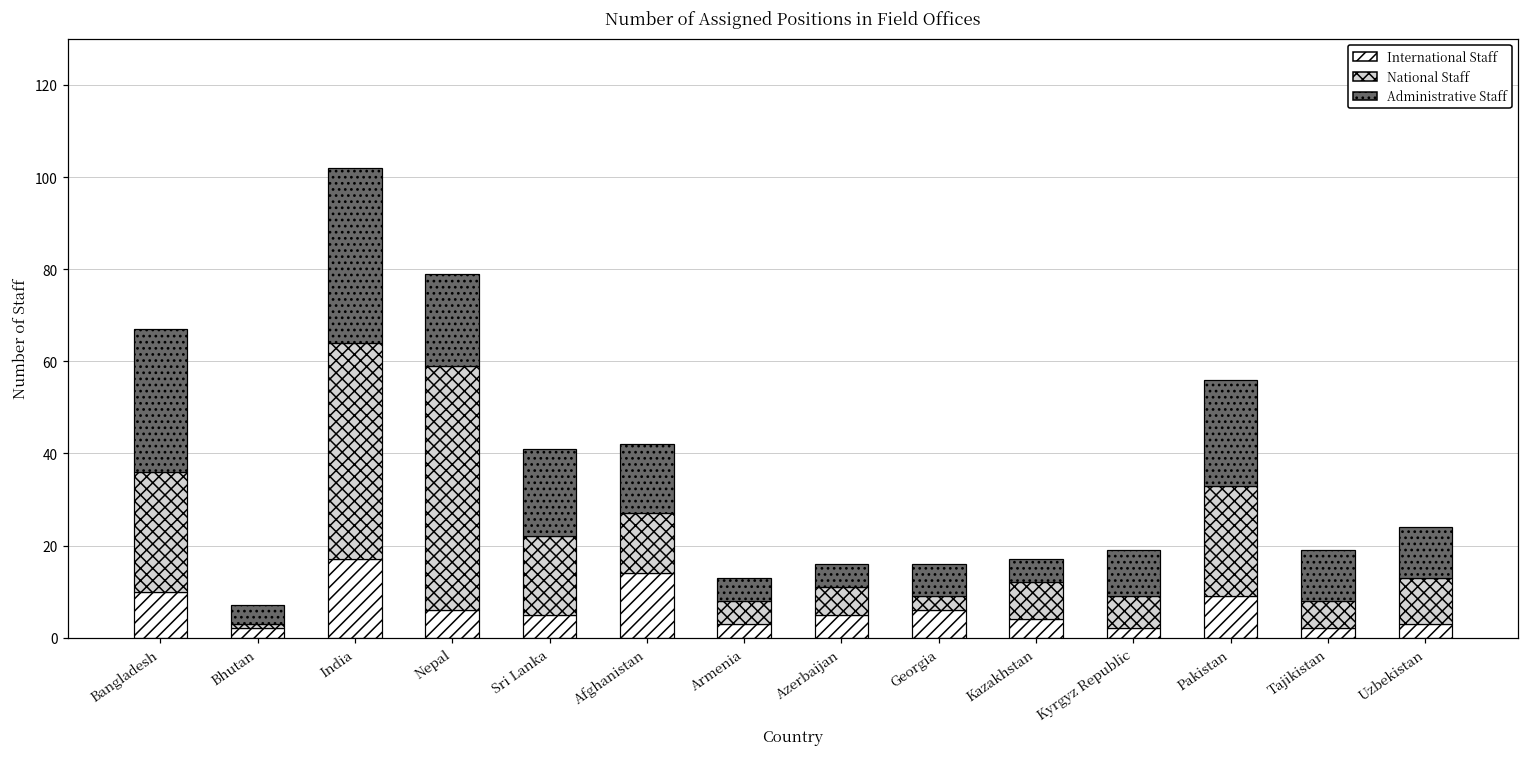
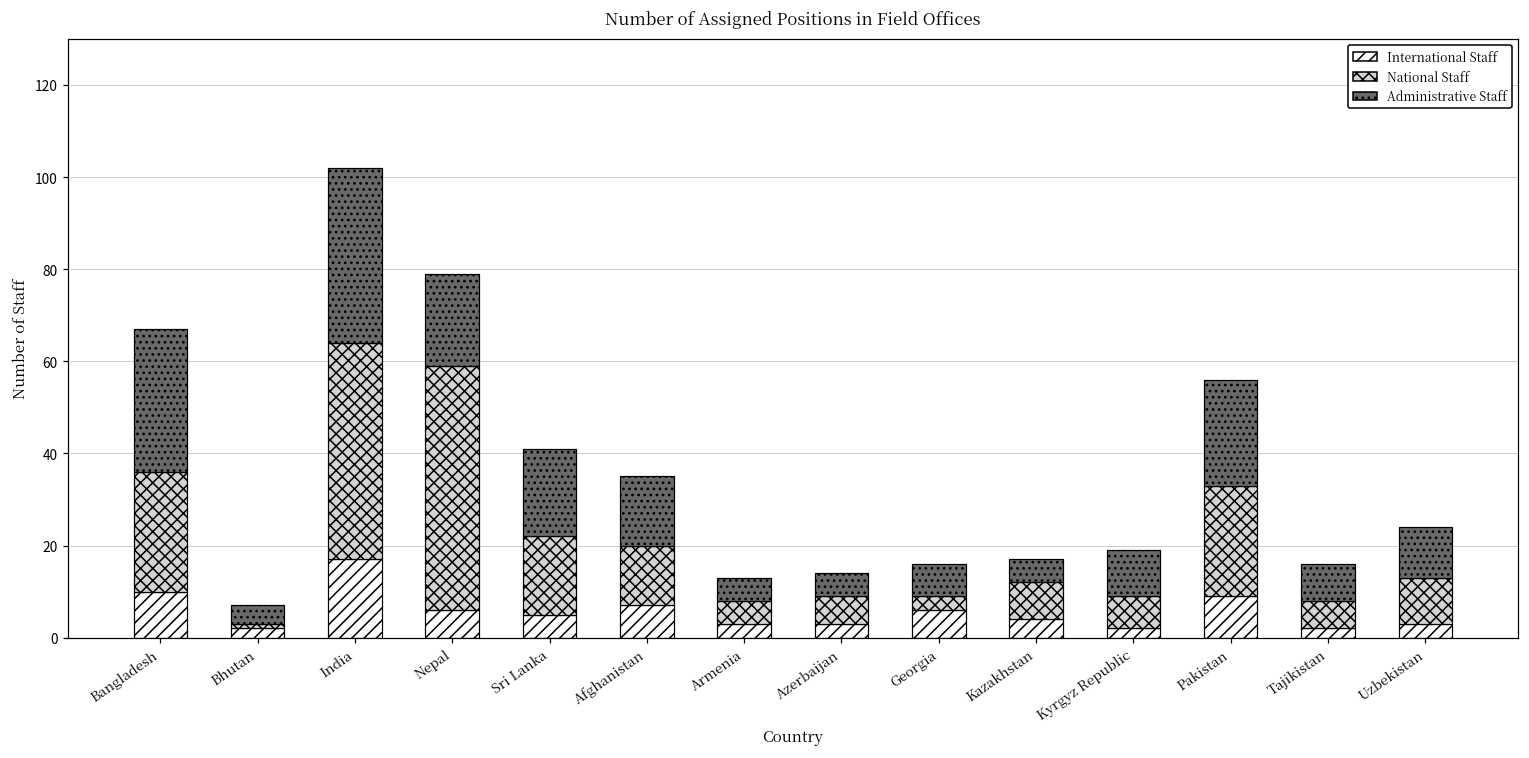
  {
    "International Staff": {
      "Bangladesh": 10,
      "Bhutan": 2,
      "India": 17,
      "Nepal": 6,
      "Sri Lanka": 5,
-     "Afghanistan": 14,
+     "Afghanistan": 7,
      "Armenia": 3,
-     "Azerbaijan": 5,
+     "Azerbaijan": 3,
      "Georgia": 6,
      "Kazakhstan": 4,
      "Kyrgyz Republic": 2,
      "Pakistan": 9,
      "Tajikistan": 2,
      "Uzbekistan": 3
    },
    "National Staff": {
      "Bangladesh": 26,
      "Bhutan": 1,
      "India": 47,
      "Nepal": 53,
      "Sri Lanka": 17,
      "Afghanistan": 13,
      "Armenia": 5,
      "Azerbaijan": 6,
      "Georgia": 3,
      "Kazakhstan": 8,
      "Kyrgyz Republic": 7,
      "Pakistan": 24,
      "Tajikistan": 6,
      "Uzbekistan": 10
    },
    "Administrative Staff": {
      "Bangladesh": 31,
      "Bhutan": 4,
      "India": 38,
      "Nepal": 20,
      "Sri Lanka": 19,
      "Afghanistan": 15,
      "Armenia": 5,
      "Azerbaijan": 5,
      "Georgia": 7,
      "Kazakhstan": 5,
      "Kyrgyz Republic": 10,
      "Pakistan": 23,
-     "Tajikistan": 11,
+     "Tajikistan": 8,
      "Uzbekistan": 11
    }
  }
